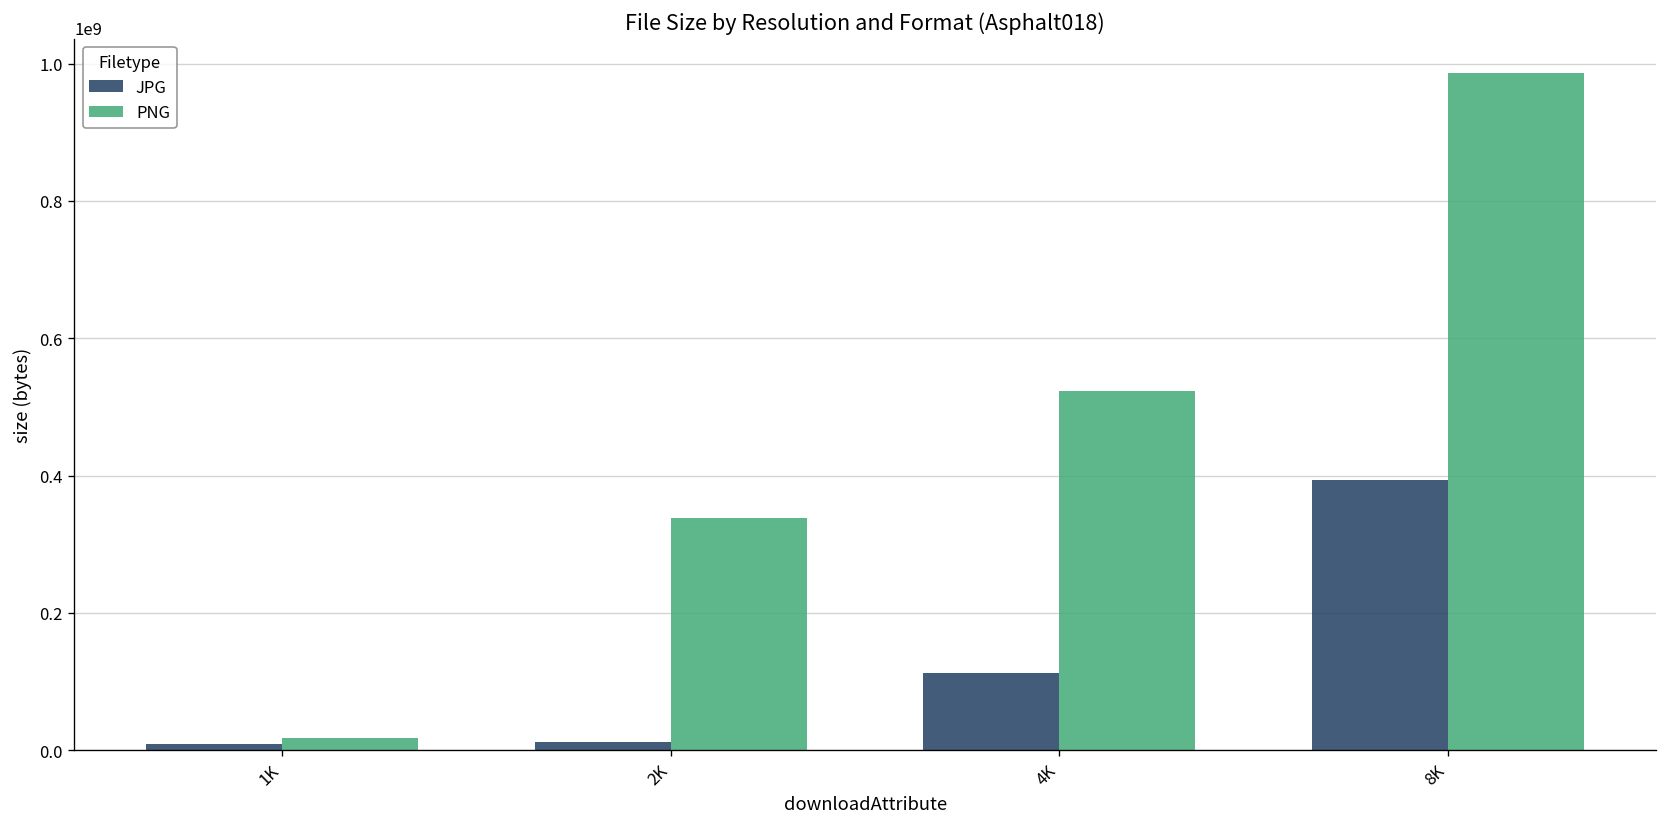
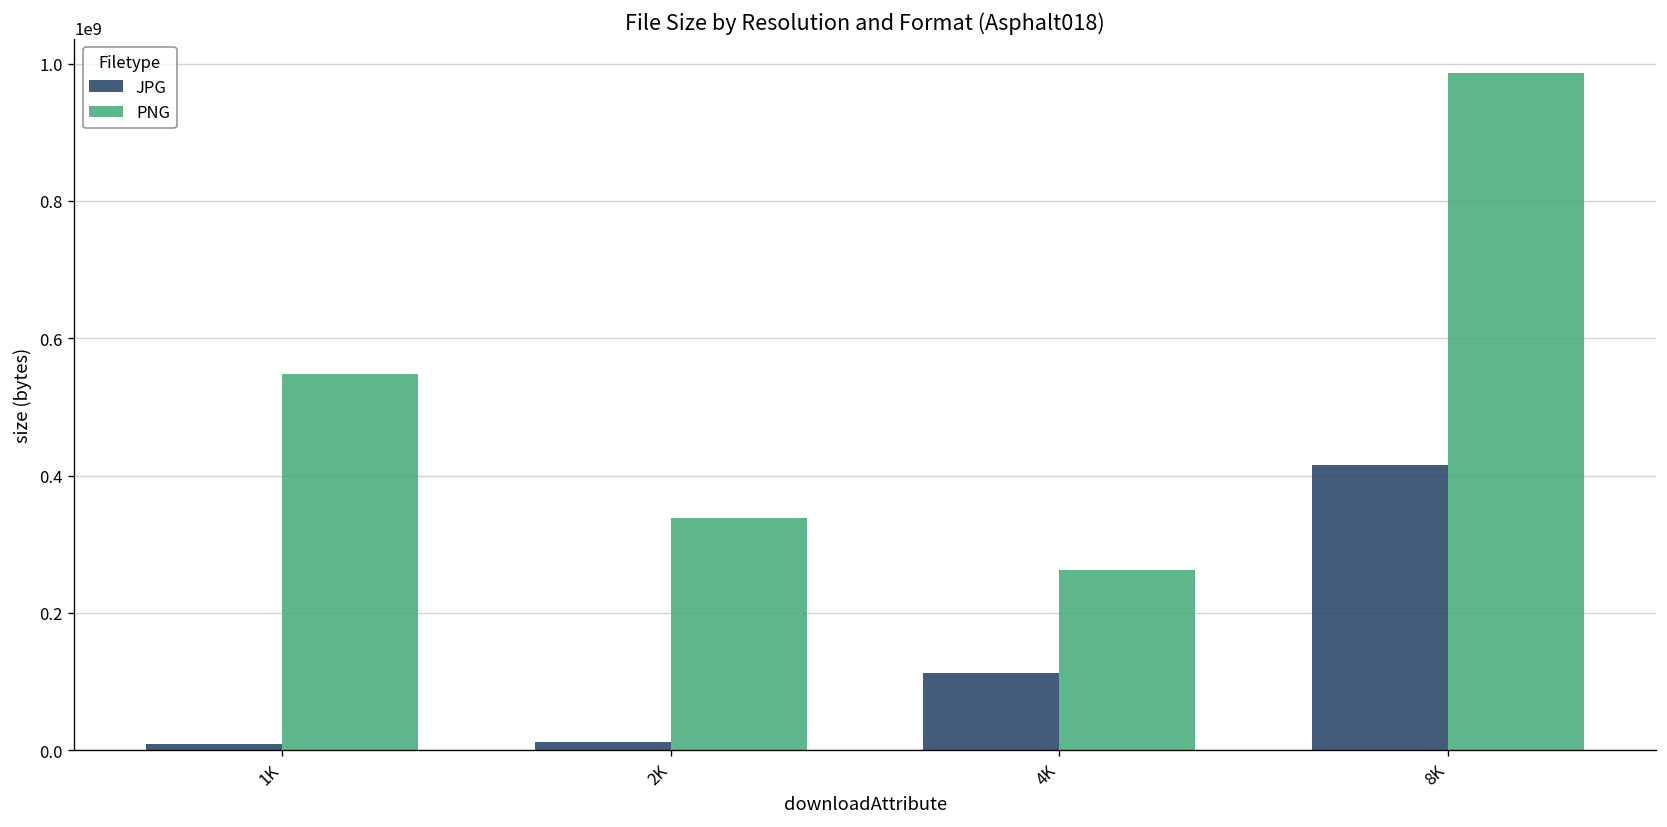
  {
    "JPG": {
      "1K": 10000000,
      "2K": 10000000,
      "4K": 110000000,
-     "8K": 390000000
+     "8K": 410000000
    },
    "PNG": {
-     "1K": 20000000,
+     "1K": 550000000,
      "2K": 340000000,
-     "4K": 520000000,
+     "4K": 260000000,
      "8K": 990000000
    }
  }
